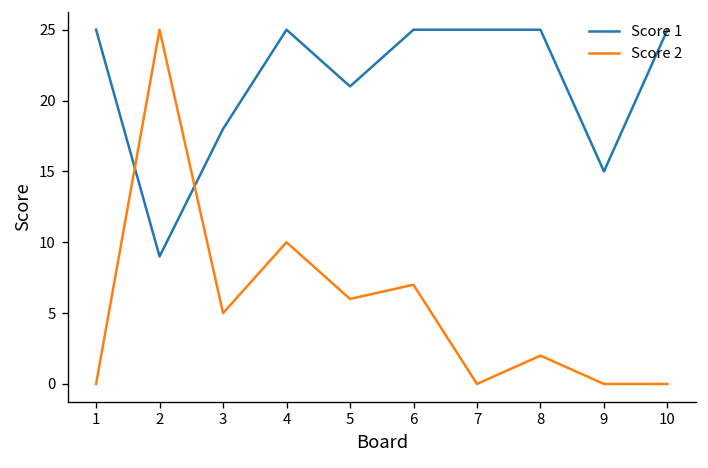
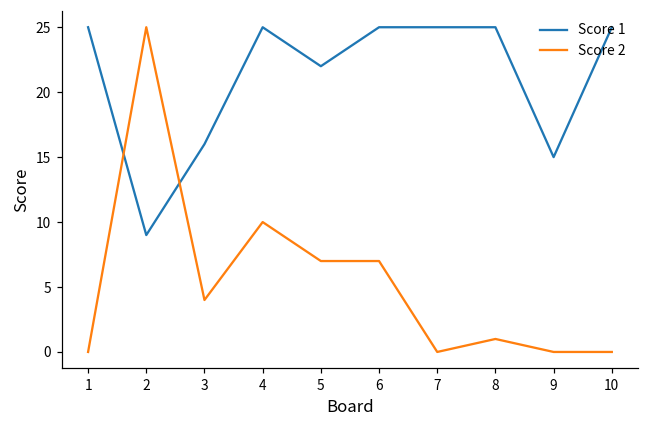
  {
    "Score 1": {
      "1": 25,
      "2": 9,
-     "3": 18,
+     "3": 16,
      "4": 25,
-     "5": 21,
+     "5": 22,
      "6": 25,
      "7": 25,
      "8": 25,
      "9": 15,
      "10": 25
    },
    "Score 2": {
      "1": 0,
      "2": 25,
-     "3": 5,
+     "3": 4,
      "4": 10,
-     "5": 6,
+     "5": 7,
      "6": 7,
      "7": 0,
-     "8": 2,
+     "8": 1,
      "9": 0,
      "10": 0
    }
  }
